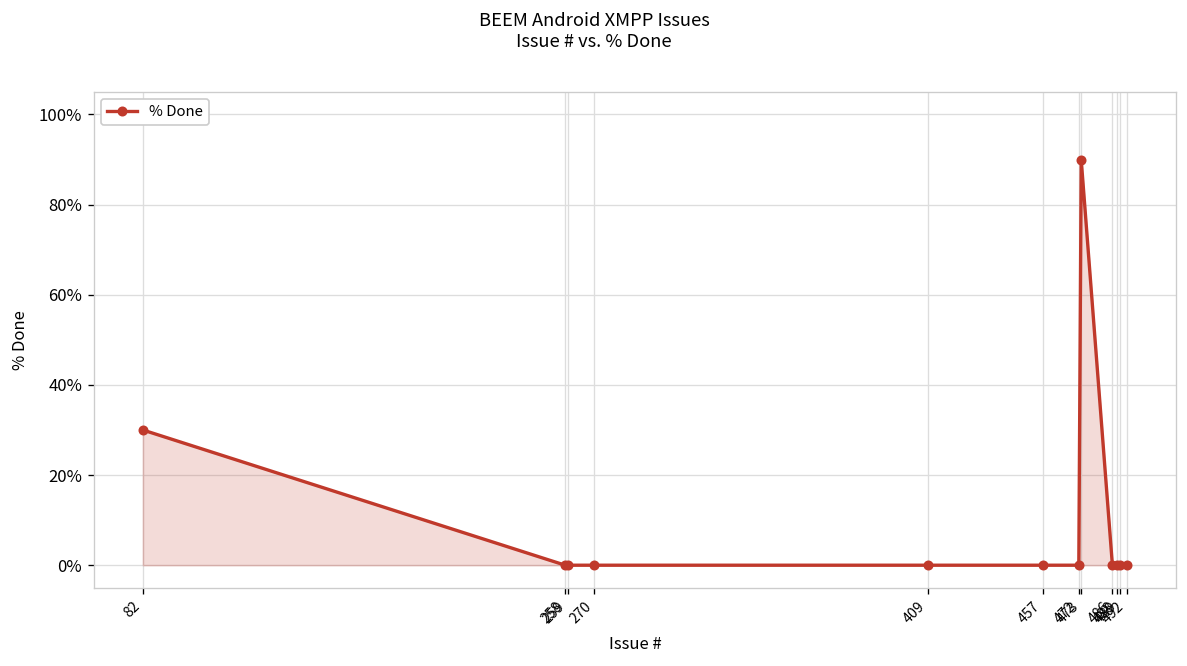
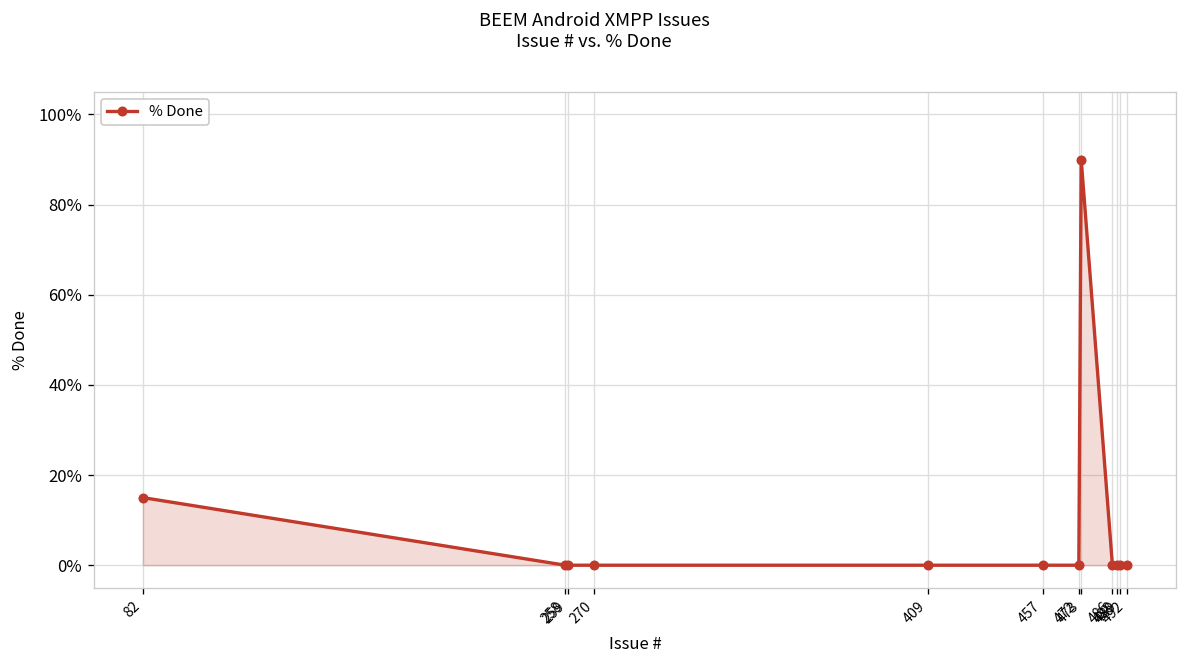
  {
-   "82": "30%",
+   "82": "15%",
    "258": "0%",
    "259": "0%",
    "270": "0%",
    "409": "0%",
    "457": "0%",
    "472": "0%",
    "473": "90%",
    "486": "0%",
    "488": "0%",
    "489": "0%",
    "492": "0%"
  }
